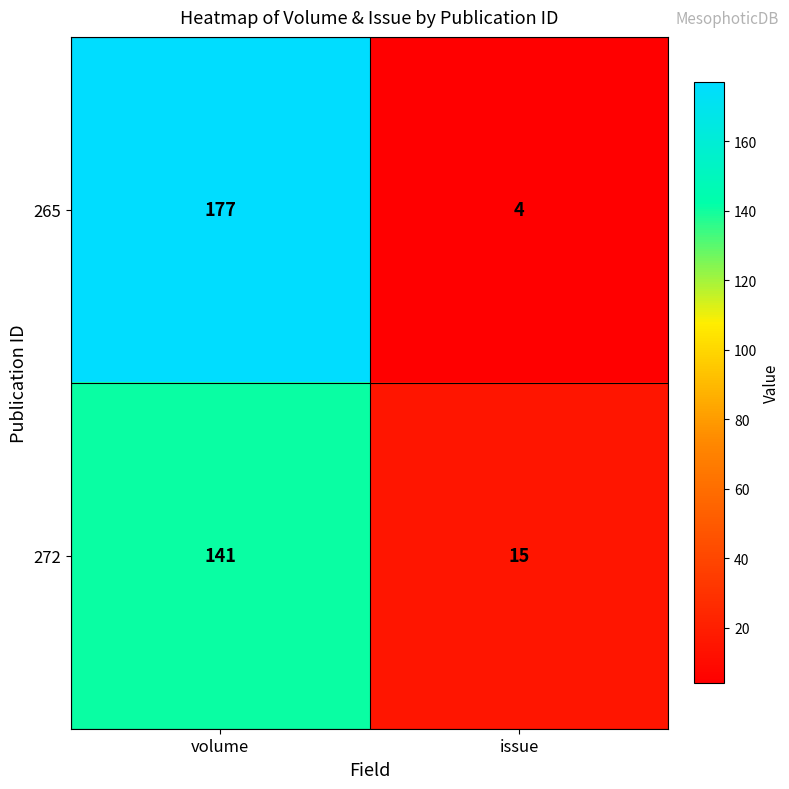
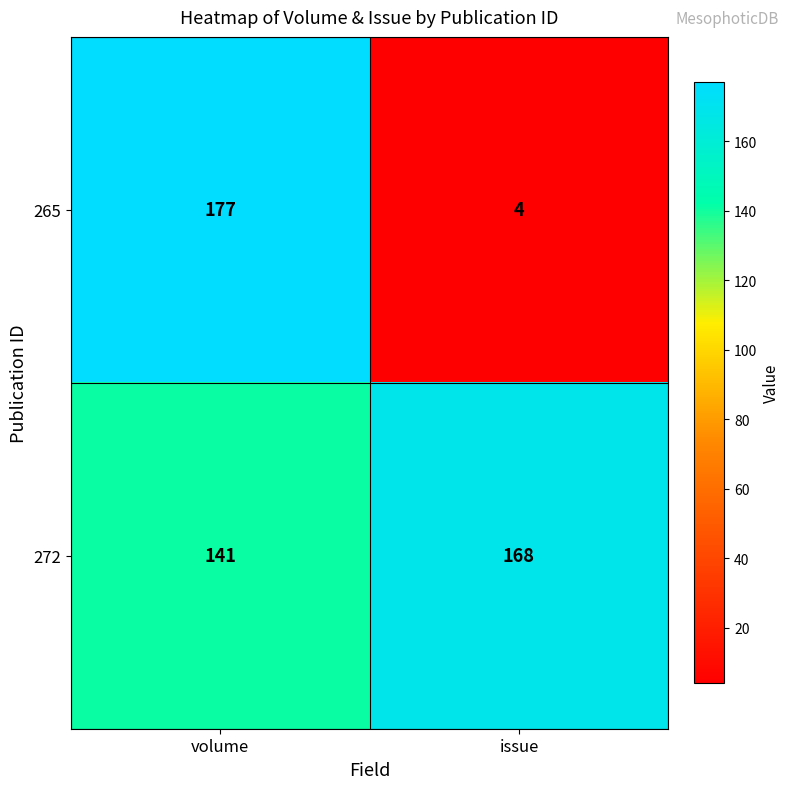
  {
    "265": {
      "volume": 177,
      "issue": 4
    },
    "272": {
      "volume": 141,
-     "issue": 15
+     "issue": 168
    }
  }
